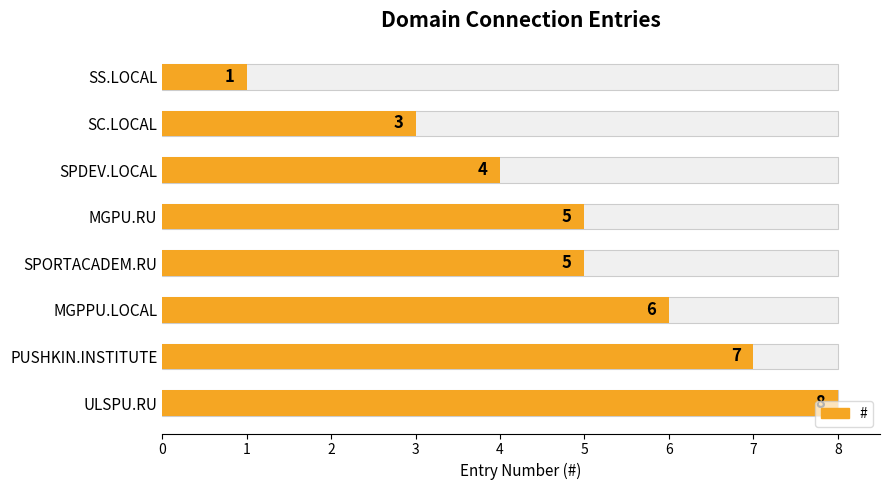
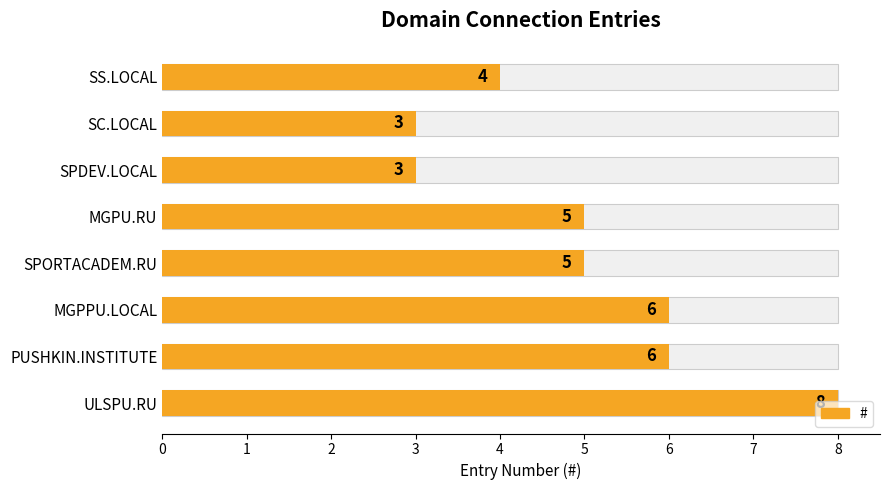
  {
    "#": {
-     "SS.LOCAL": 1,
-     "SPDEV.LOCAL": 4,
-     "PUSHKIN.INSTITUTE": 7
+     "SS.LOCAL": 4,
+     "SPDEV.LOCAL": 3,
+     "PUSHKIN.INSTITUTE": 6
    }
  }
